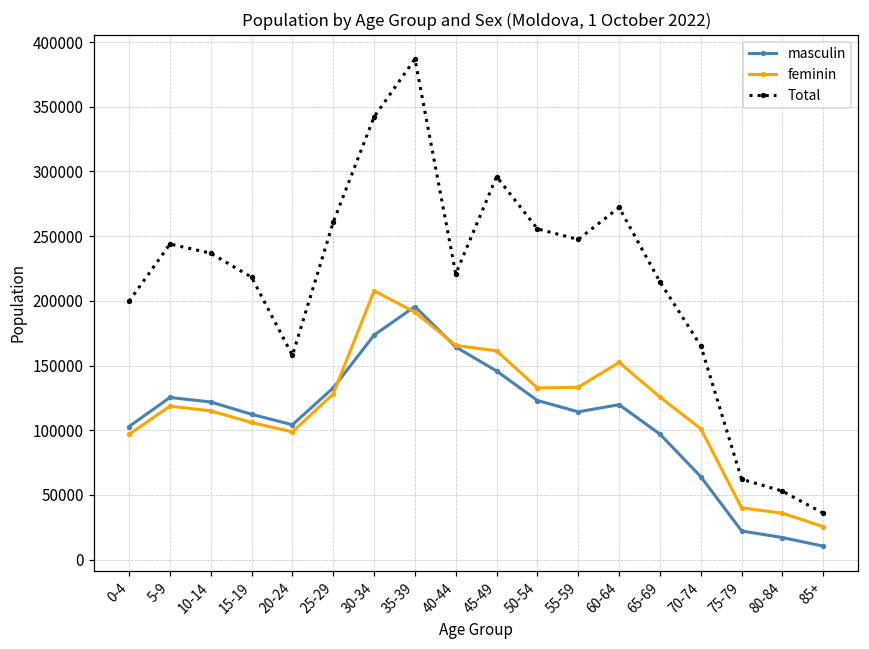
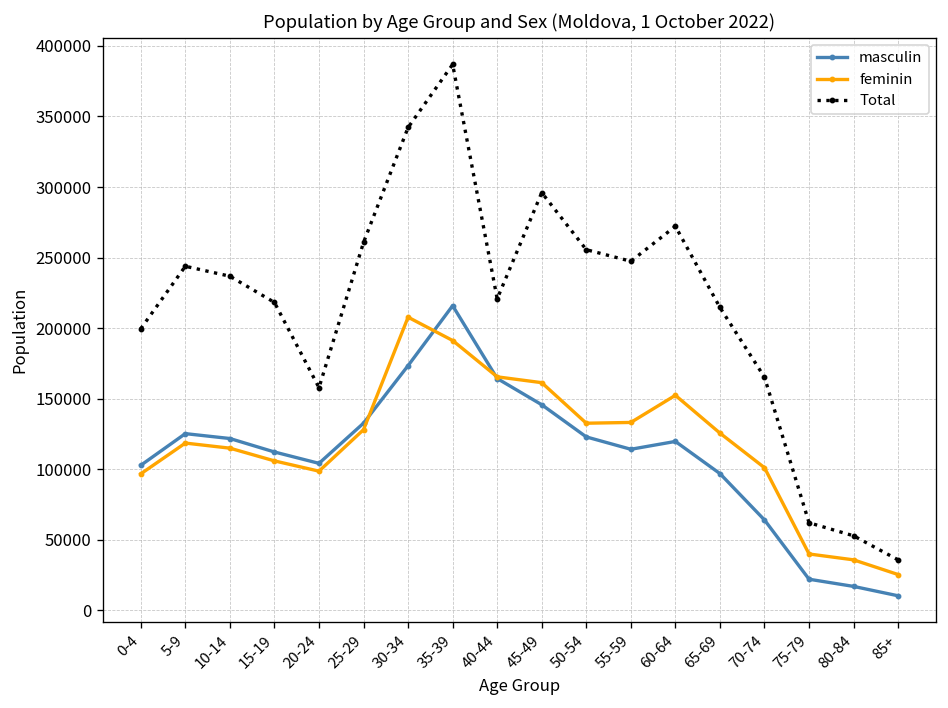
  {
    "masculin": {
      "0-4": 103000,
      "5-9": 125000,
      "10-14": 122000,
      "15-19": 112000,
      "20-24": 104000,
      "25-29": 133000,
      "30-34": 173000,
-     "35-39": 196000,
+     "35-39": 216000,
      "45-49": 146000,
      "50-54": 123000,
      "55-59": 114000,
      "60-64": 120000,
      "65-69": 97000,
      "70-74": 64000,
      "75-79": 22000,
      "80-84": 17000,
      "85+": 10000
    },
    "feminin": {
      "0-4": 97000,
      "5-9": 119000,
      "10-14": 115000,
      "15-19": 106000,
      "20-24": 99000,
      "25-29": 128000,
      "30-34": 208000,
      "35-39": 191000,
      "45-49": 161000,
      "50-54": 133000,
      "55-59": 133000,
      "60-64": 152000,
      "65-69": 126000,
      "70-74": 101000,
      "75-79": 40000,
      "80-84": 36000,
      "85+": 25000
    },
    "Total": {
      "0-4": 200000,
      "5-9": 244000,
      "10-14": 237000,
      "15-19": 218000,
      "20-24": 158000,
      "25-29": 261000,
      "30-34": 342000,
      "35-39": 387000,
      "40-44": 221000,
      "45-49": 296000,
      "50-54": 256000,
      "55-59": 247000,
      "60-64": 272000,
      "65-69": 215000,
      "70-74": 165000,
      "75-79": 62000,
      "80-84": 53000,
      "85+": 36000
    }
  }
